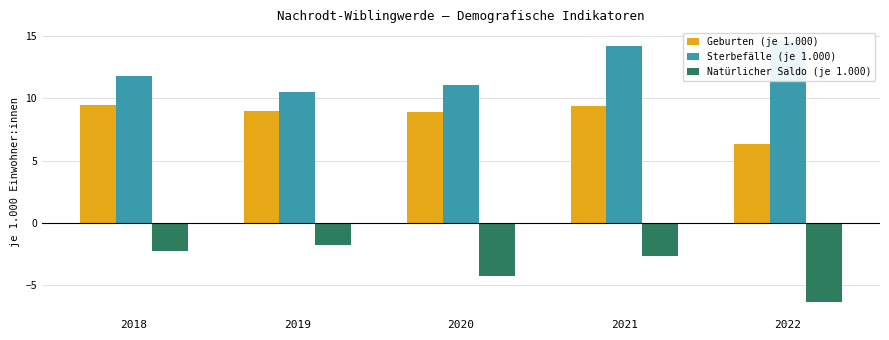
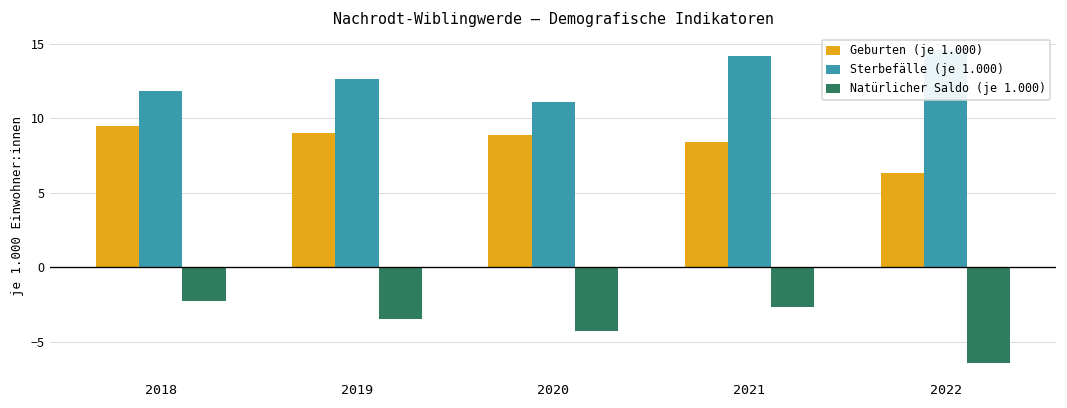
  {
    "Geburten (je 1.000)": {
      "2018": 9.5,
      "2019": 9.0,
      "2020": 8.9,
-     "2021": 9.4,
+     "2021": 8.4,
      "2022": 6.3
    },
    "Sterbefälle (je 1.000)": {
      "2018": 11.8,
-     "2019": 10.5,
+     "2019": 12.6,
      "2020": 11.1,
      "2021": 14.2
    },
    "Natürlicher Saldo (je 1.000)": {
      "2018": -2.3,
-     "2019": -1.8,
+     "2019": -3.5,
      "2020": -4.3,
      "2021": -2.7,
      "2022": -6.4
    }
  }
